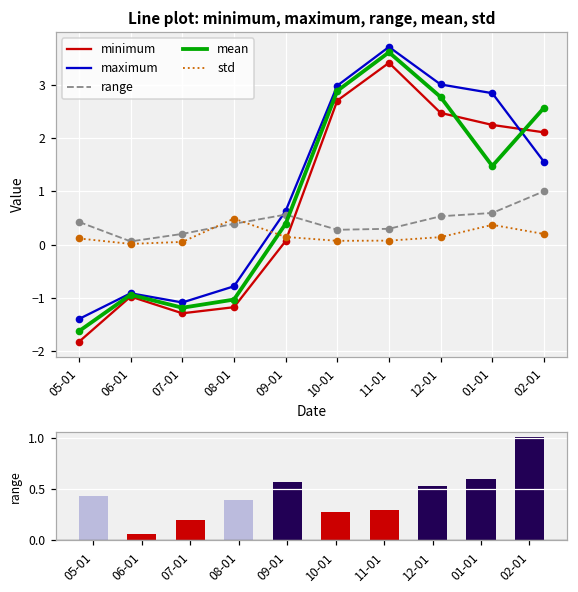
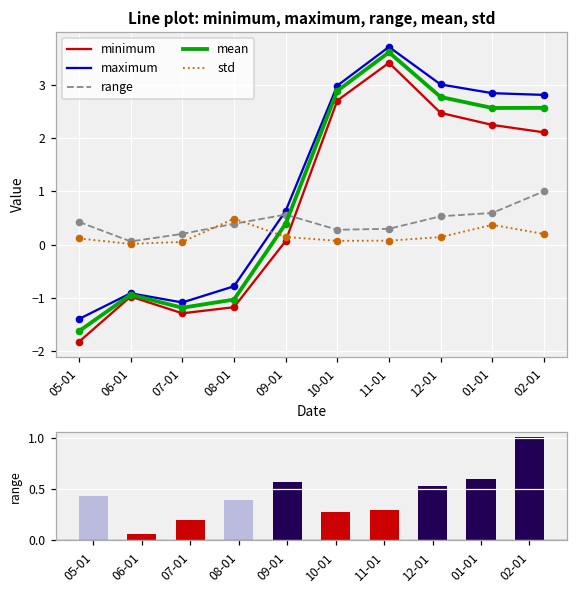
  {
    "Line plot: minimum, maximum, range, mean, std": {
      "minimum": {
        "05-01": -1.8,
        "07-01": -1.3,
        "08-01": -1.2,
        "09-01": 0.1,
        "10-01": 2.7,
        "11-01": 3.4,
        "12-01": 2.5,
        "01-01": 2.2,
        "02-01": 2.1
      },
      "maximum": {
        "05-01": -1.4,
        "07-01": -1.1,
        "08-01": -0.8,
        "09-01": 0.6,
        "10-01": 3.0,
        "11-01": 3.7,
        "12-01": 3.0,
        "01-01": 2.8,
-       "02-01": 1.6
+       "02-01": 2.8
      },
      "range": {
        "05-01": 0.4,
        "07-01": 0.2,
        "08-01": 0.4,
        "09-01": 0.6,
        "10-01": 0.3,
        "11-01": 0.3,
        "12-01": 0.5,
        "01-01": 0.6,
        "02-01": 1.0
      },
      "mean": {
        "05-01": -1.6,
        "07-01": -1.2,
        "08-01": -1.0,
        "09-01": 0.4,
        "10-01": 2.9,
        "11-01": 3.6,
        "12-01": 2.8,
-       "01-01": 1.5,
+       "01-01": 2.6,
        "02-01": 2.6
      },
      "std": {
        "05-01": 0.1,
        "07-01": 0.1,
        "08-01": 0.5,
        "09-01": 0.1,
        "10-01": 0.1,
        "11-01": 0.1,
        "12-01": 0.1,
        "01-01": 0.4,
        "02-01": 0.2
      }
    }
  }
